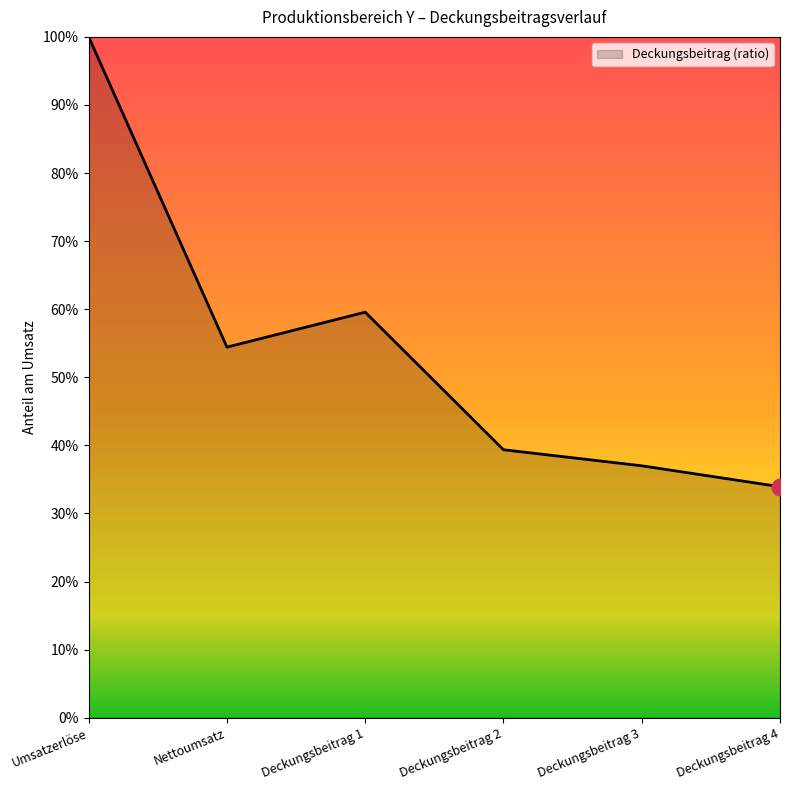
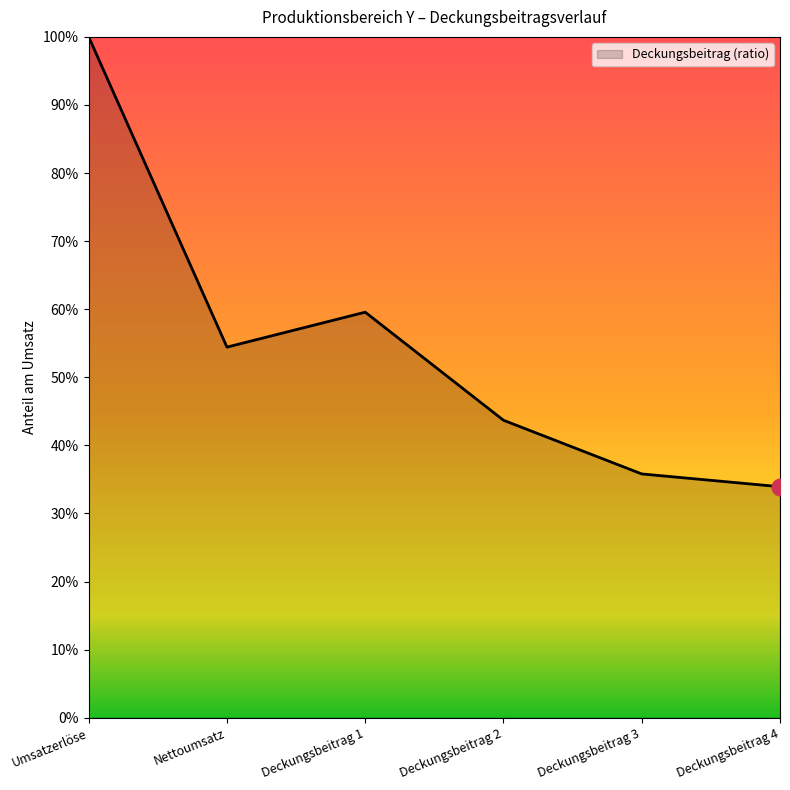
  {
    "Deckungsbeitrag (ratio)": {
      "Umsatzerlöse": "100%",
      "Nettoumsatz": "54%",
      "Deckungsbeitrag 1": "60%",
-     "Deckungsbeitrag 2": "39%",
-     "Deckungsbeitrag 3": "37%"
+     "Deckungsbeitrag 2": "44%",
+     "Deckungsbeitrag 3": "36%"
    }
  }
